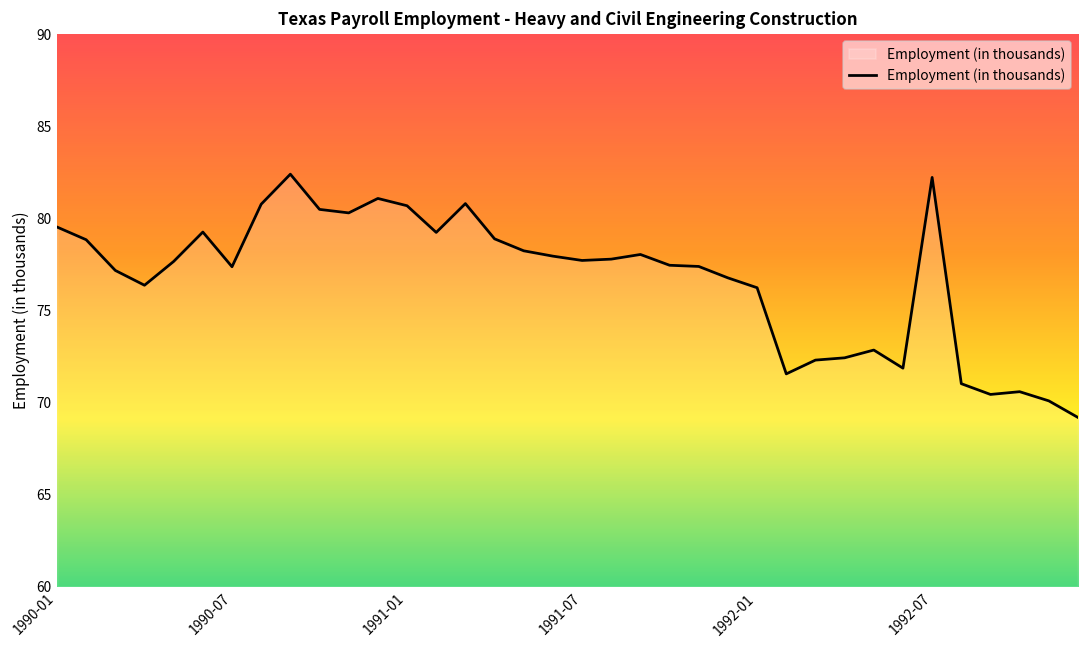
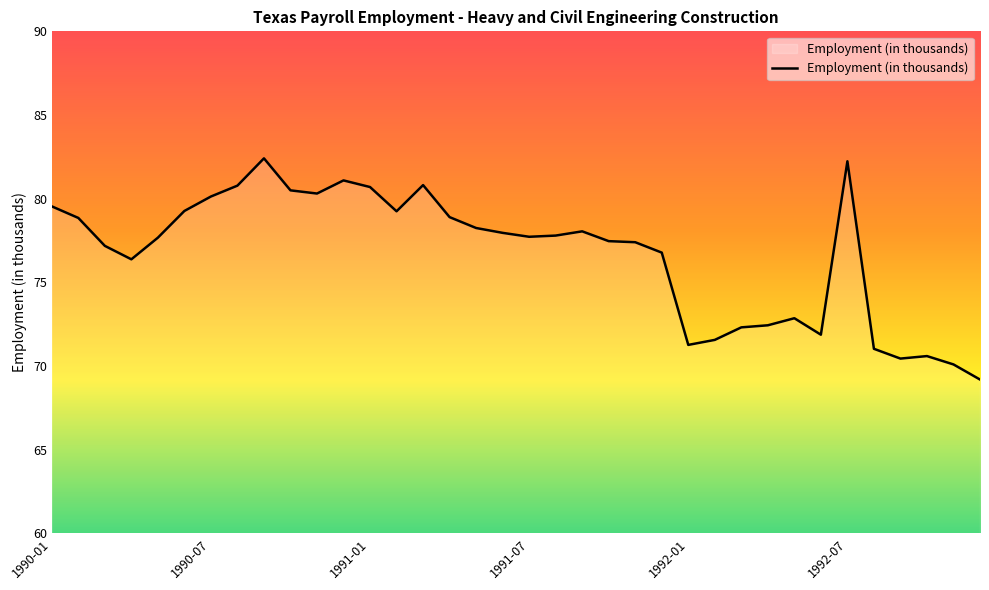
  {
    "1990-01": 79.5,
-   "1990-07": 77.4,
+   "1990-07": 80.1,
    "1991-01": 80.7,
    "1991-07": 77.7,
-   "1992-01": 76.2,
+   "1992-01": 71.3,
    "1992-07": 82.2
  }
